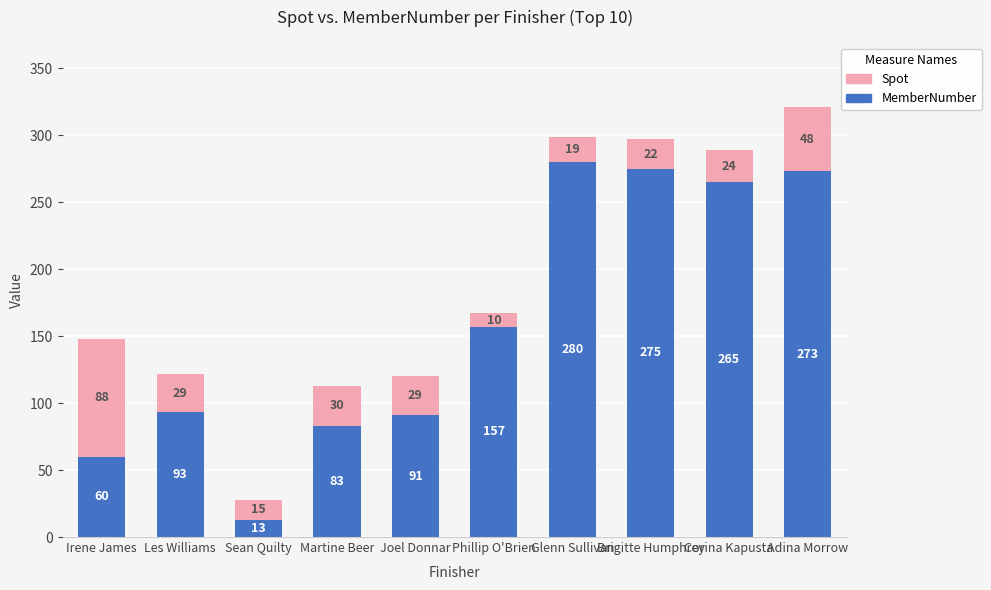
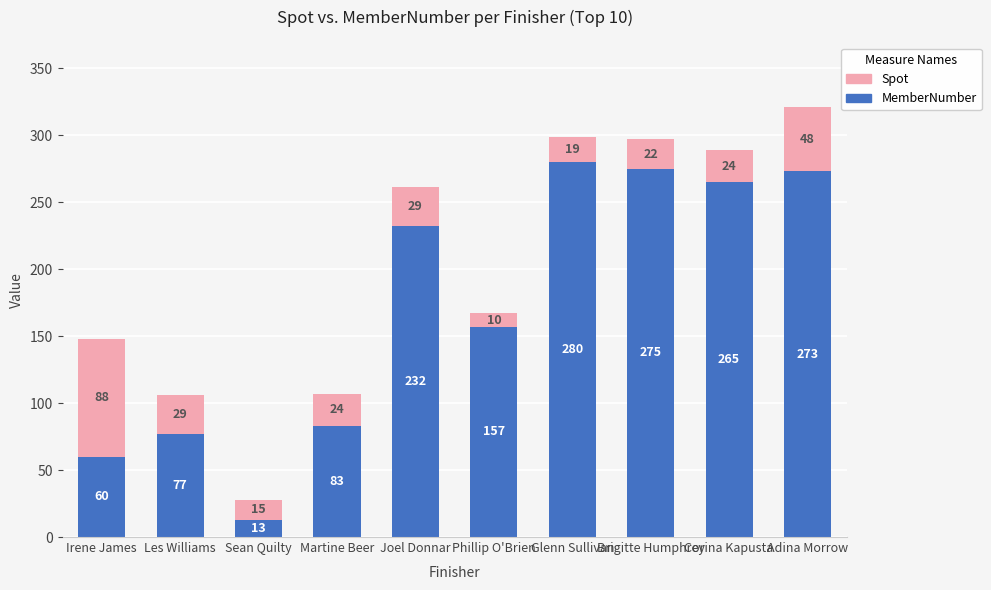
  {
    "MemberNumber": {
      "Irene James": 60,
-     "Les Williams": 93,
+     "Les Williams": 77,
      "Sean Quilty": 13,
      "Martine Beer": 83,
-     "Joel Donnar": 91,
+     "Joel Donnar": 232,
      "Phillip O'Brien": 157,
      "Adina Morrow": 273
    },
    "Spot": {
      "Irene James": 88,
      "Les Williams": 29,
      "Sean Quilty": 15,
-     "Martine Beer": 30,
+     "Martine Beer": 24,
      "Joel Donnar": 29,
      "Phillip O'Brien": 10,
      "Adina Morrow": 48
    }
  }
